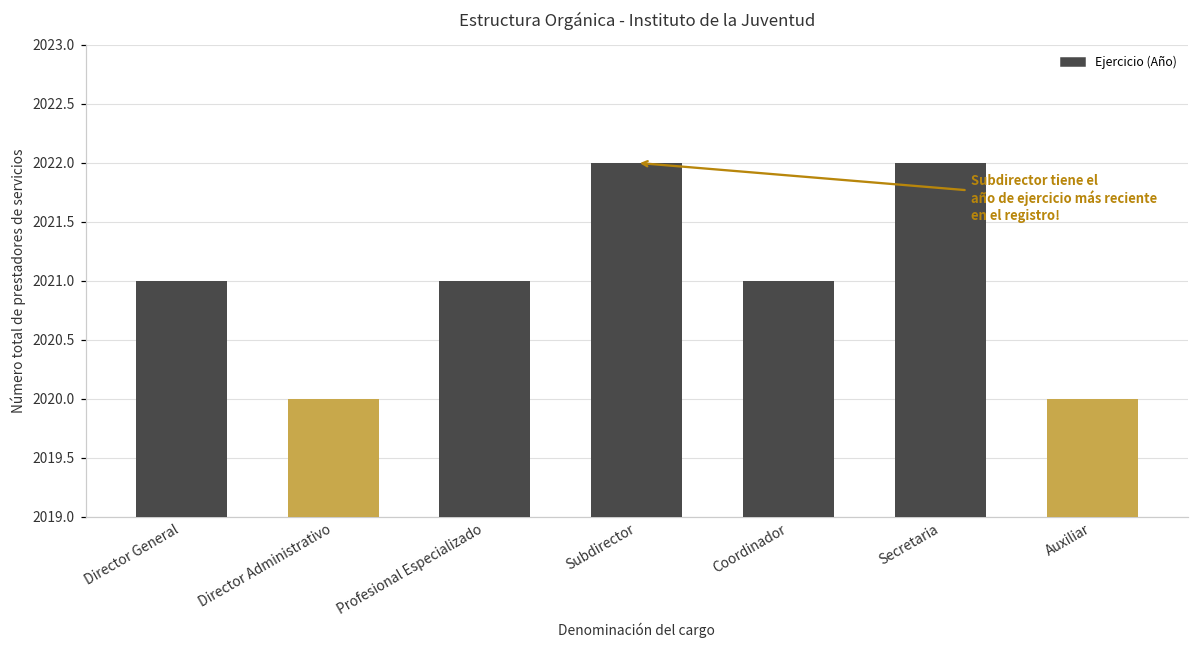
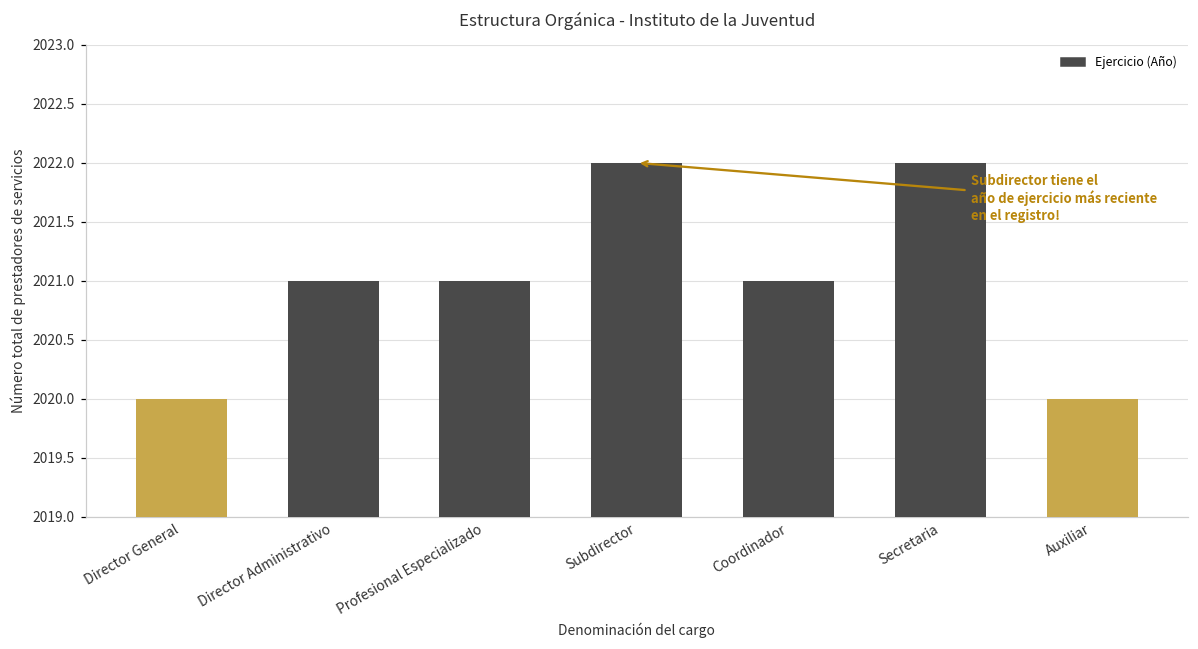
  {
-   "Director General": 2021,
-   "Director Administrativo": 2020,
+   "Director General": 2020,
+   "Director Administrativo": 2021,
    "Profesional Especializado": 2021,
    "Subdirector": 2022,
    "Coordinador": 2021,
    "Secretaria": 2022,
    "Auxiliar": 2020
  }
